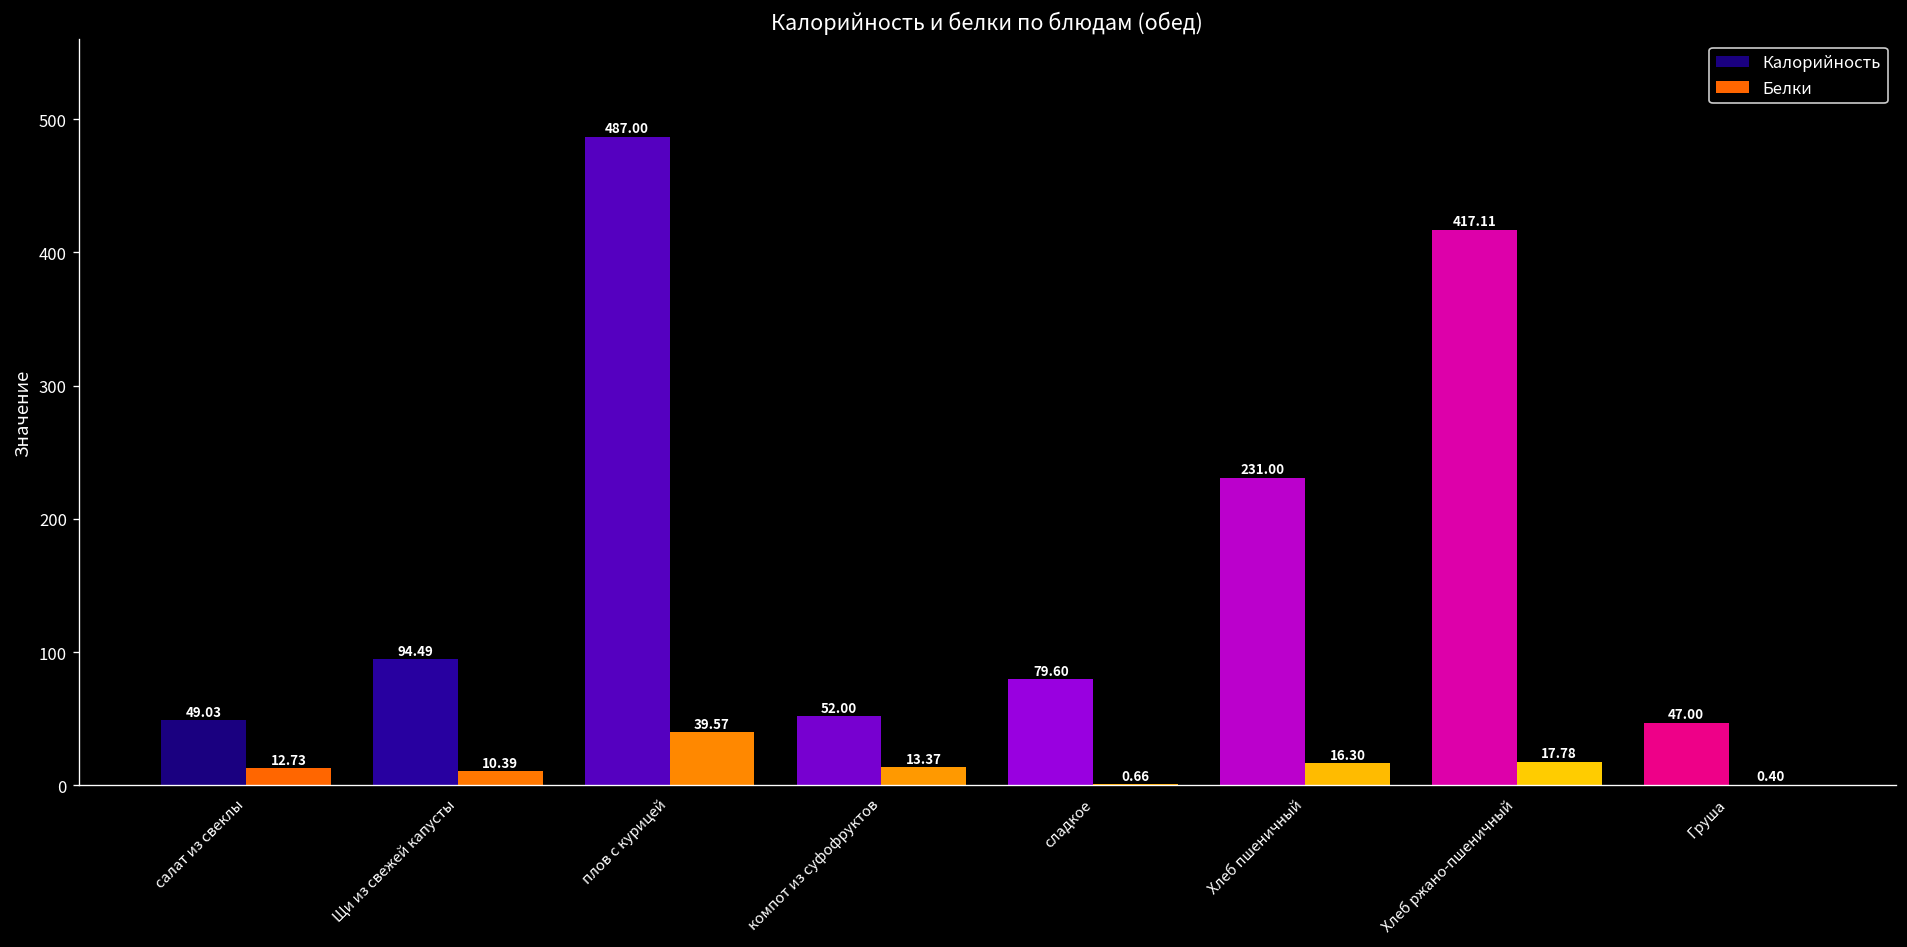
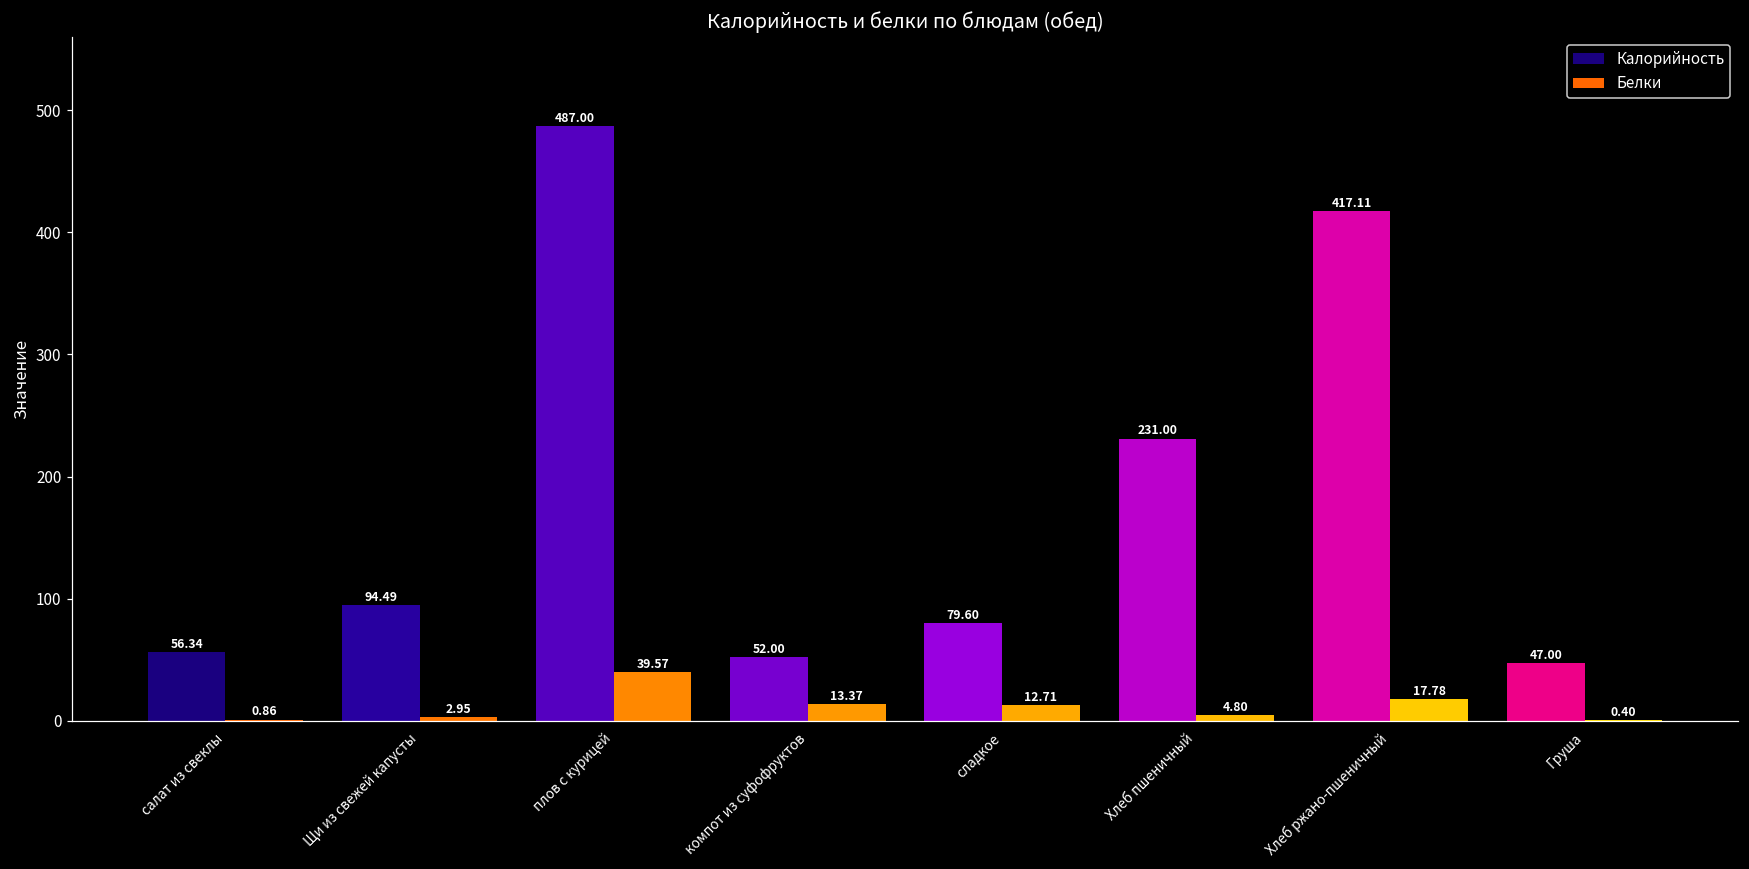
  {
    "Калорийность": {
-     "салат из свеклы": 49.03,
+     "салат из свеклы": 56.34,
      "Щи из свежей капусты": 94.49,
      "плов с курицей": 487.00,
      "компот из суфофруктов": 52.00,
      "сладкое": 79.60,
      "Хлеб пшеничный": 231.00,
      "Хлеб ржано-пшеничный": 417.11,
      "Груша": 47.00
    },
    "Белки": {
-     "салат из свеклы": 12.73,
-     "Щи из свежей капусты": 10.39,
+     "салат из свеклы": 0.86,
+     "Щи из свежей капусты": 2.95,
      "плов с курицей": 39.57,
      "компот из суфофруктов": 13.37,
-     "сладкое": 0.66,
-     "Хлеб пшеничный": 16.30,
+     "сладкое": 12.71,
+     "Хлеб пшеничный": 4.80,
      "Хлеб ржано-пшеничный": 17.78,
      "Груша": 0.40
    }
  }
